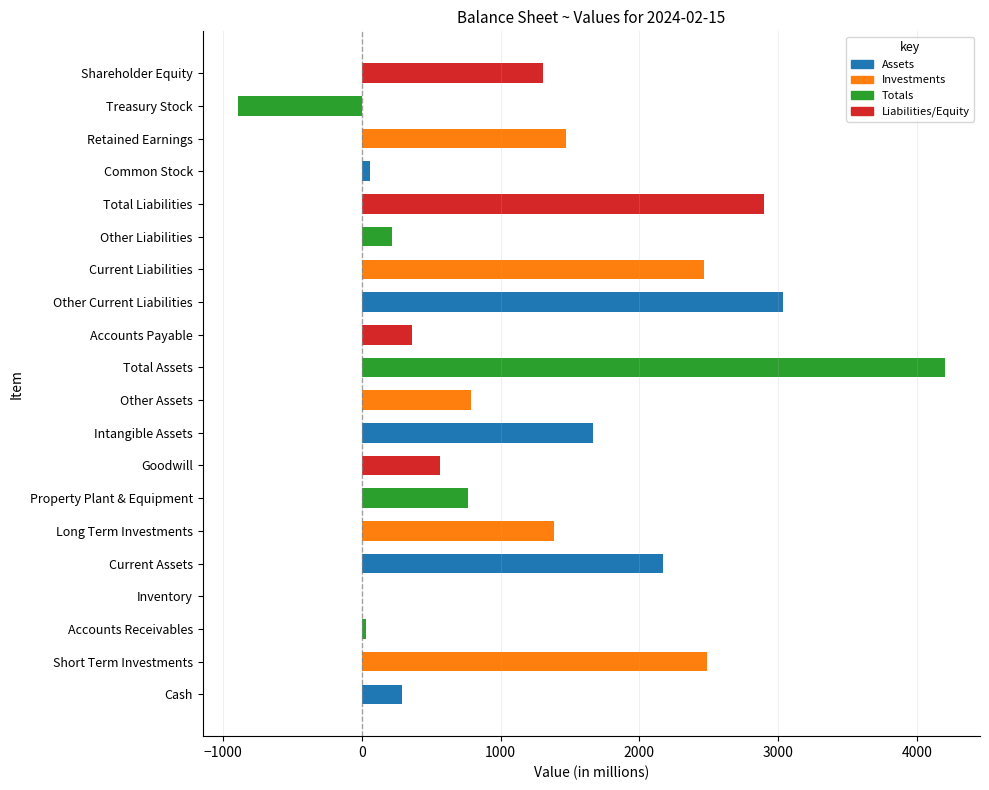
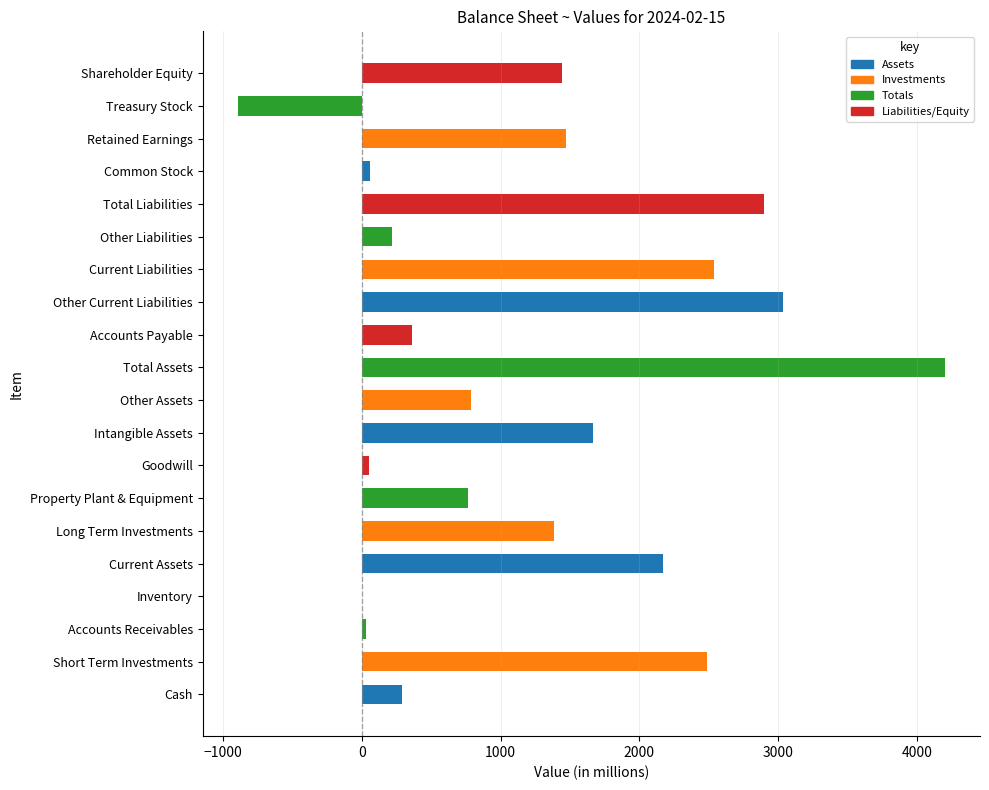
  {
-   "Shareholder Equity": 1300,
+   "Shareholder Equity": 1440,
    "Treasury Stock": -890,
    "Retained Earnings": 1470,
    "Common Stock": 60,
    "Total Liabilities": 2890,
    "Other Liabilities": 220,
-   "Current Liabilities": 2460,
+   "Current Liabilities": 2530,
    "Other Current Liabilities": 3030,
    "Accounts Payable": 360,
    "Total Assets": 4200,
    "Other Assets": 780,
    "Intangible Assets": 1670,
-   "Goodwill": 570,
+   "Goodwill": 50,
    "Property Plant & Equipment": 770,
    "Long Term Investments": 1380,
    "Current Assets": 2170,
    "Accounts Receivables": 30,
    "Short Term Investments": 2480,
    "Cash": 290
  }
